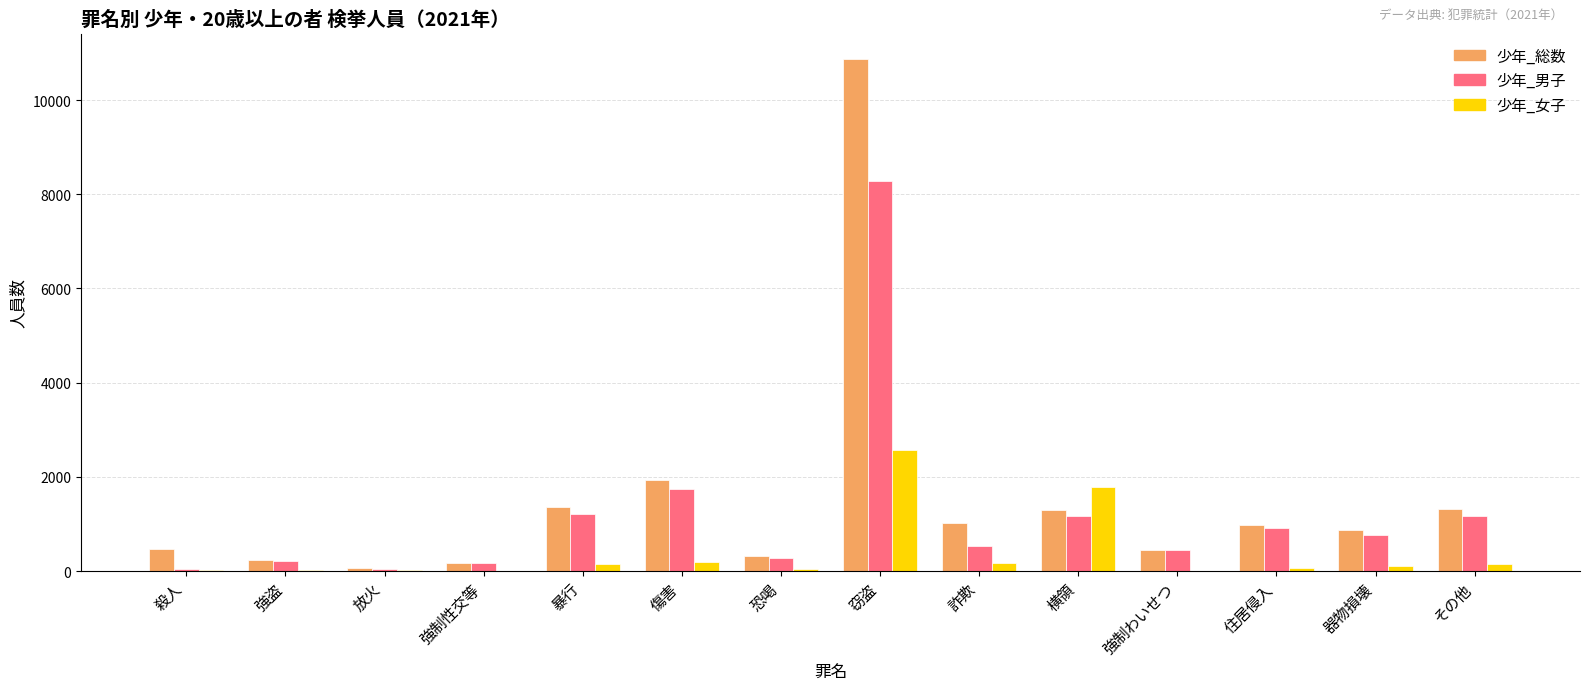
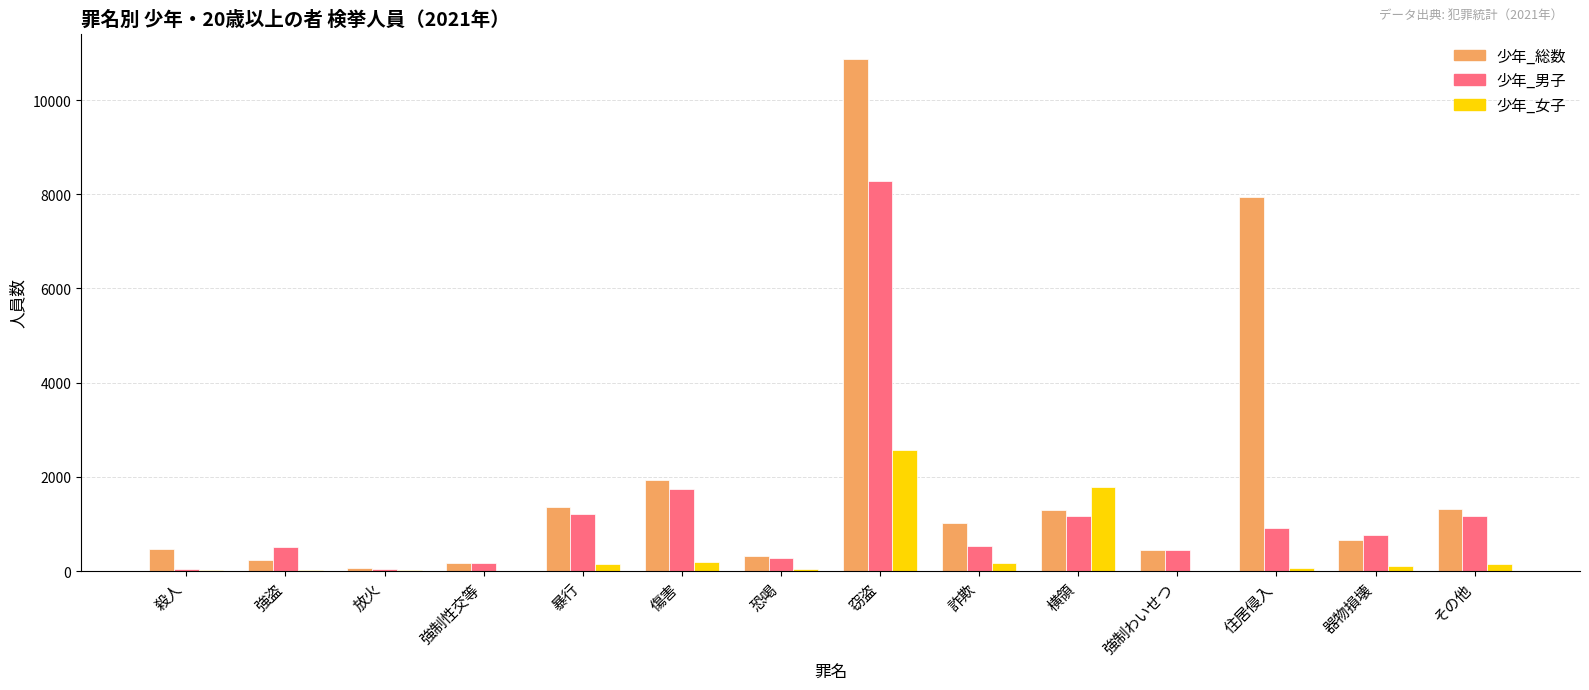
  {
    "少年_総数": {
      "殺人": 500,
      "強盗": 200,
      "放火": 100,
      "強制性交等": 200,
      "暴行": 1400,
      "傷害": 1900,
      "恐喝": 300,
      "窃盗": 10900,
      "詐欺": 1000,
      "横領": 1300,
      "強制わいせつ": 400,
-     "住居侵入": 1000,
-     "器物損壊": 900,
+     "住居侵入": 7900,
+     "器物損壊": 700,
      "その他": 1300
    },
    "少年_男子": {
-     "強盗": 200,
+     "強盗": 500,
      "強制性交等": 200,
      "暴行": 1200,
      "傷害": 1800,
      "恐喝": 300,
      "窃盗": 8300,
      "詐欺": 500,
      "横領": 1200,
      "強制わいせつ": 400,
      "住居侵入": 900,
      "器物損壊": 800,
      "その他": 1200
    },
    "少年_女子": {
      "暴行": 200,
      "傷害": 200,
      "窃盗": 2600,
      "詐欺": 200,
      "横領": 1800,
      "住居侵入": 100,
      "器物損壊": 100,
      "その他": 100
    }
  }
